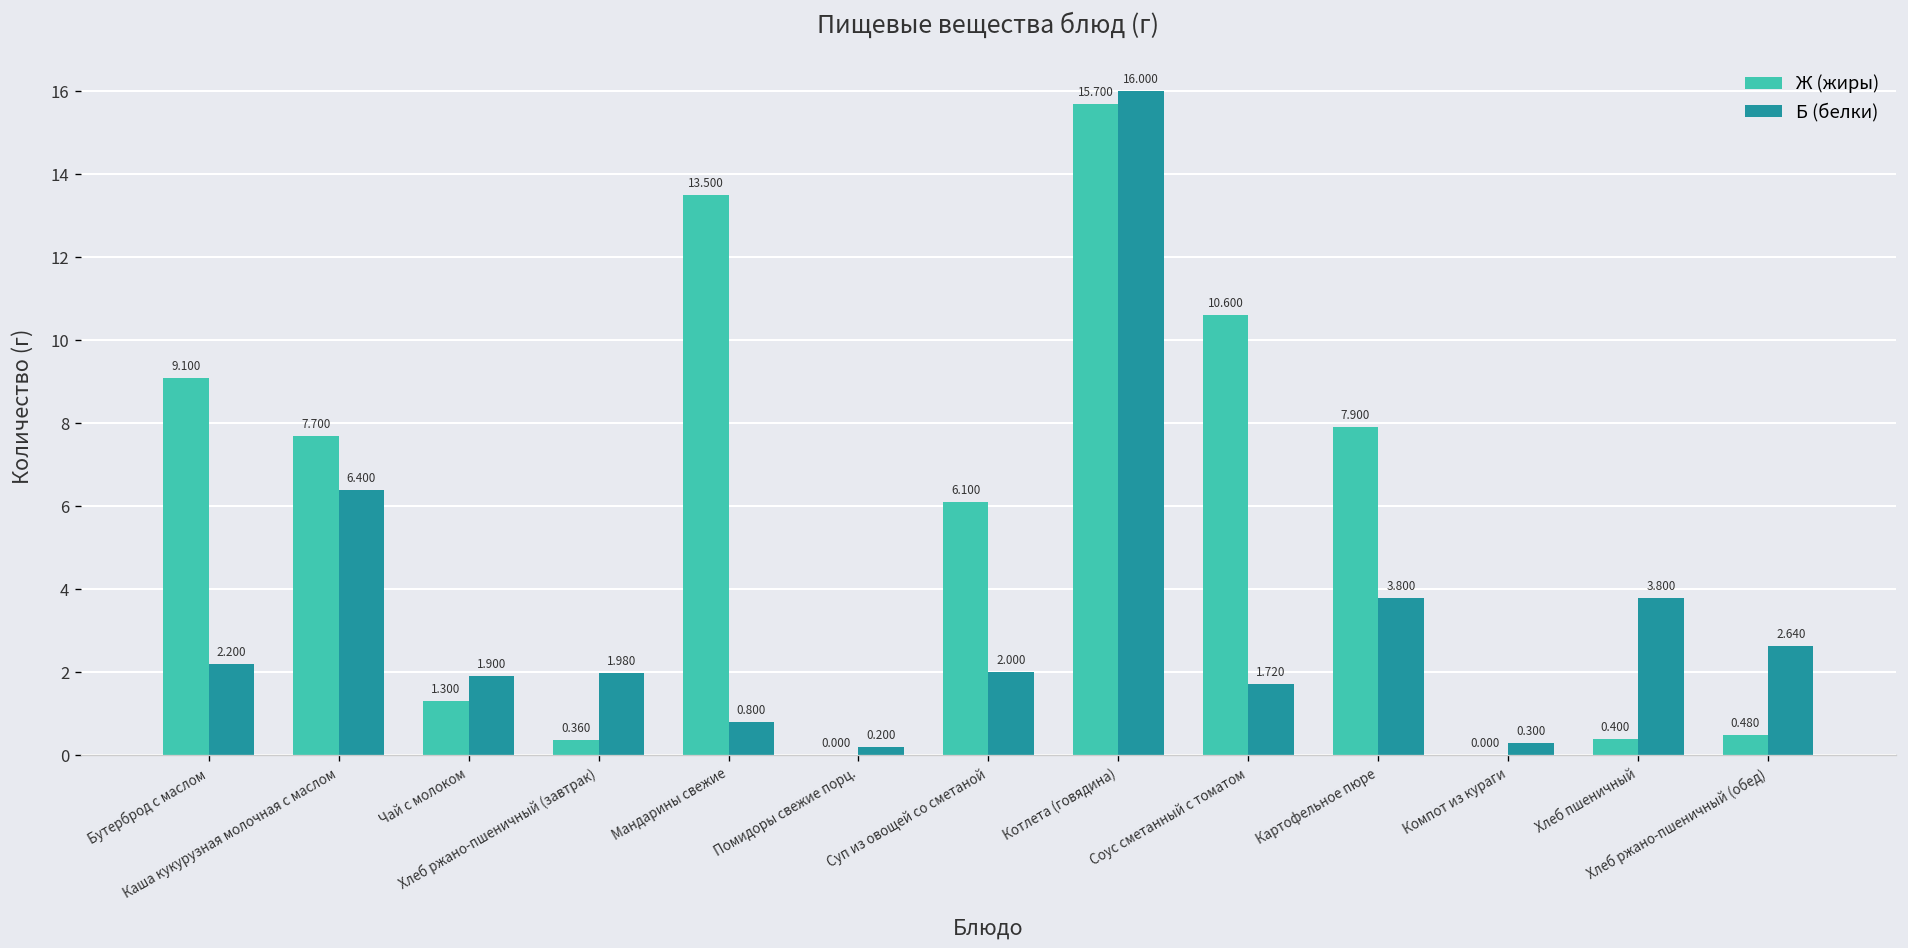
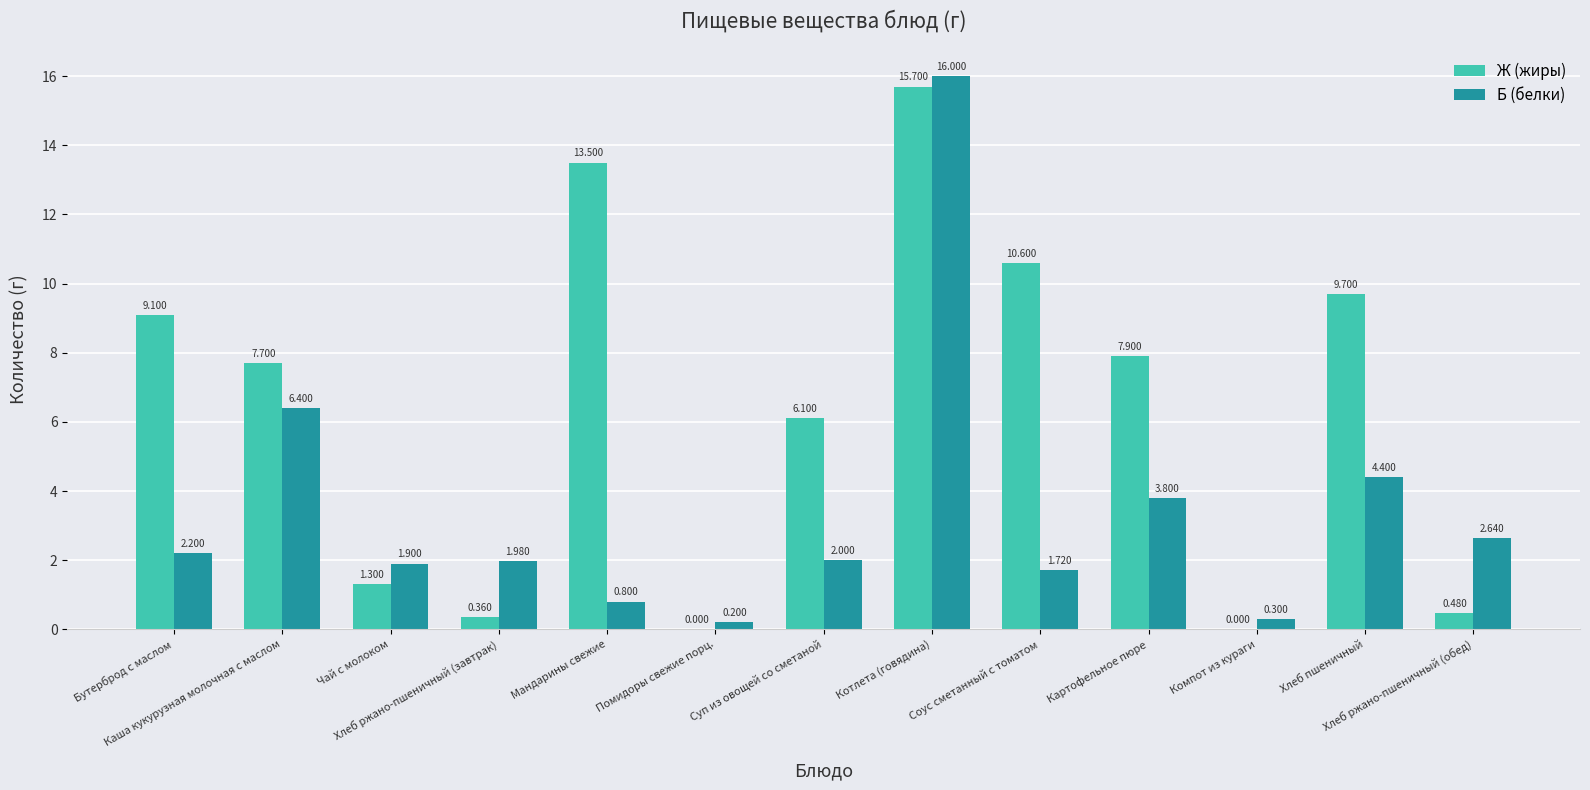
  {
    "Ж (жиры)": {
      "Бутерброд с маслом": 9.100,
      "Каша кукурузная молочная с маслом": 7.700,
      "Чай с молоком": 1.300,
      "Хлеб ржано-пшеничный (завтрак)": 0.360,
      "Мандарины свежие": 13.500,
      "Помидоры свежие порц.": 0.000,
      "Суп из овощей со сметаной": 6.100,
      "Котлета (говядина)": 15.700,
      "Соус сметанный с томатом": 10.600,
      "Картофельное пюре": 7.900,
      "Компот из кураги": 0.000,
-     "Хлеб пшеничный": 0.400,
+     "Хлеб пшеничный": 9.700,
      "Хлеб ржано-пшеничный (обед)": 0.480
    },
    "Б (белки)": {
      "Бутерброд с маслом": 2.200,
      "Каша кукурузная молочная с маслом": 6.400,
      "Чай с молоком": 1.900,
      "Хлеб ржано-пшеничный (завтрак)": 1.980,
      "Мандарины свежие": 0.800,
      "Помидоры свежие порц.": 0.200,
      "Суп из овощей со сметаной": 2.000,
      "Котлета (говядина)": 16.000,
      "Соус сметанный с томатом": 1.720,
      "Картофельное пюре": 3.800,
      "Компот из кураги": 0.300,
-     "Хлеб пшеничный": 3.800,
+     "Хлеб пшеничный": 4.400,
      "Хлеб ржано-пшеничный (обед)": 2.640
    }
  }
